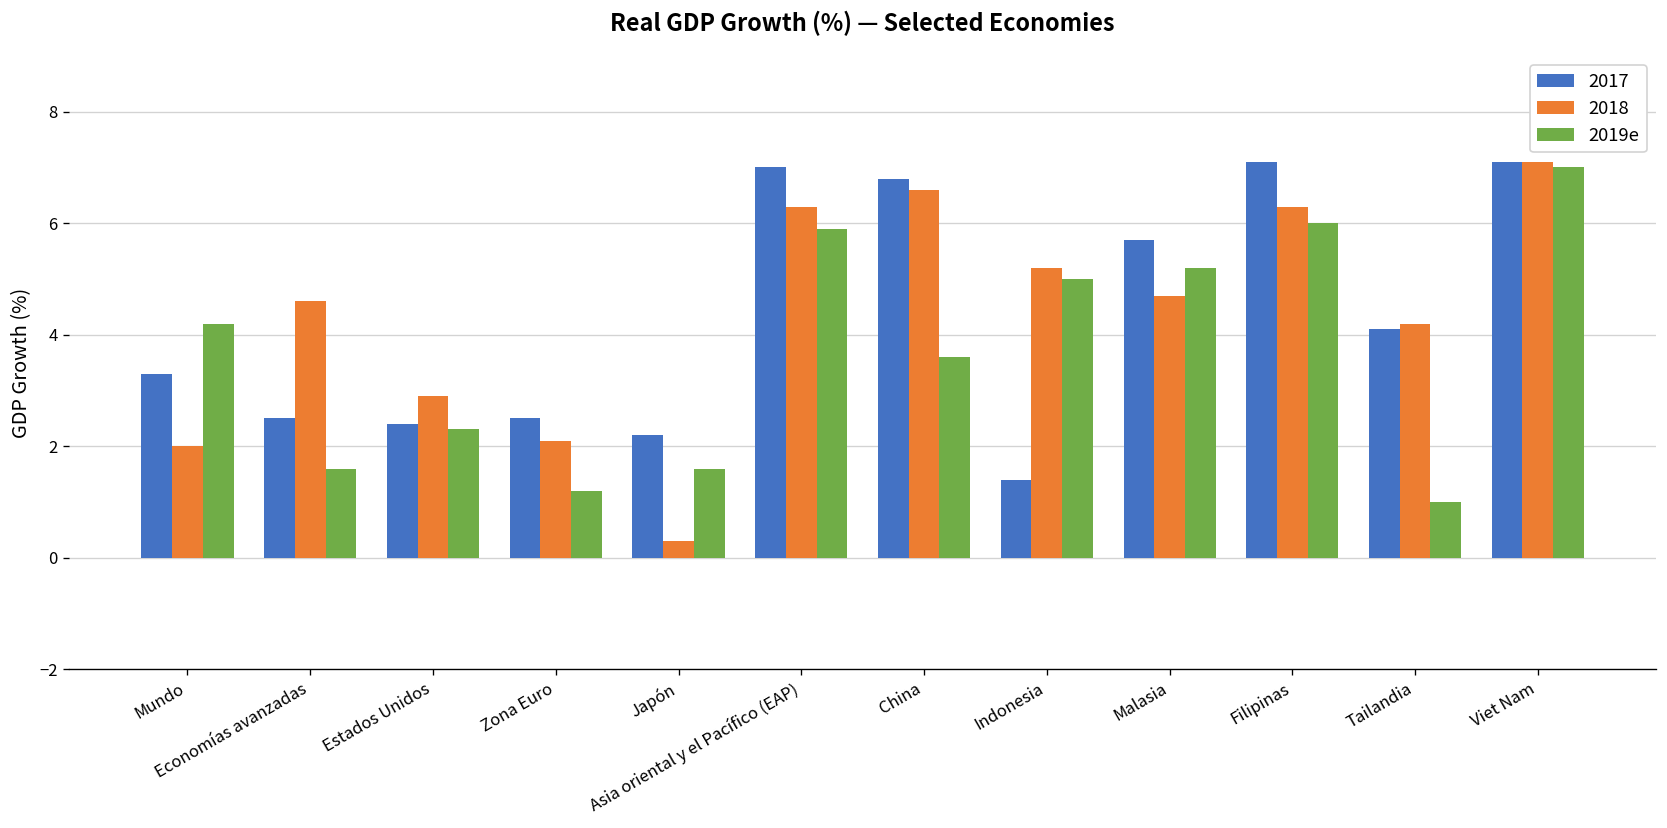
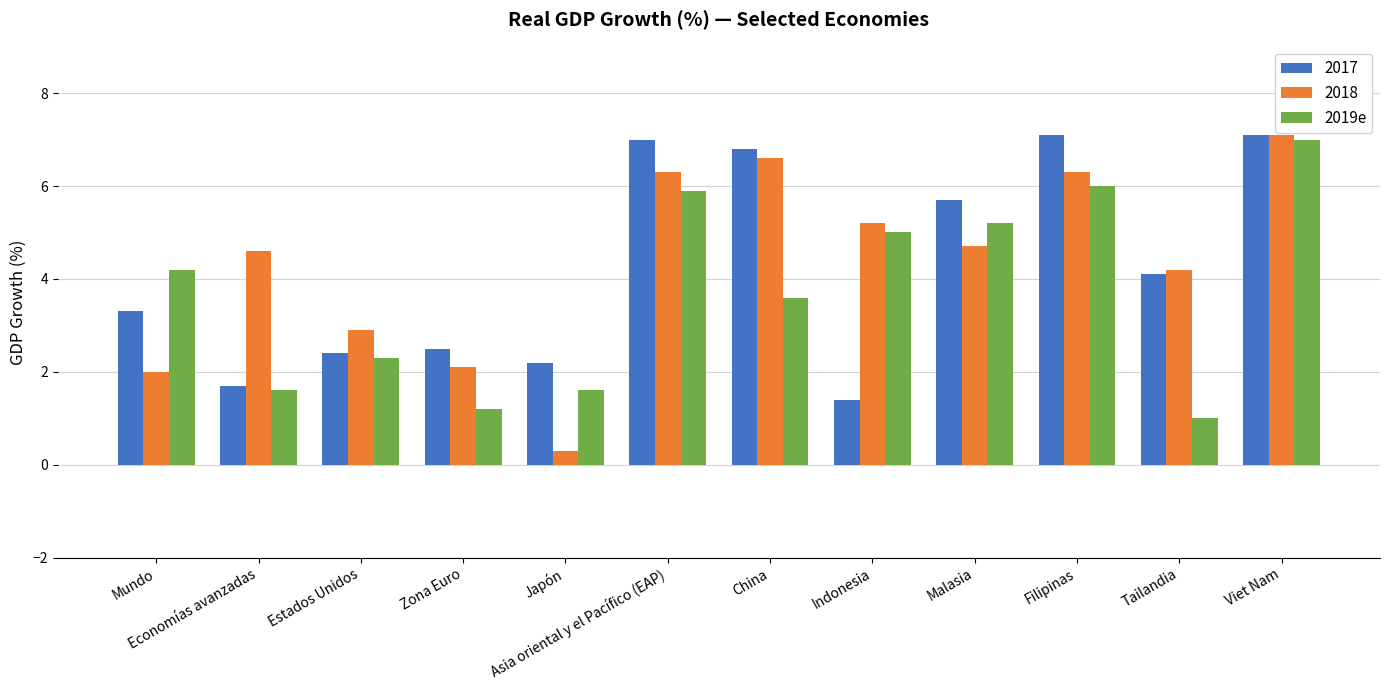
  {
    "2017": {
      "Mundo": 3.3,
-     "Economías avanzadas": 2.5,
+     "Economías avanzadas": 1.7,
      "Estados Unidos": 2.4,
      "Zona Euro": 2.5,
      "Japón": 2.2,
      "Asia oriental y el Pacífico (EAP)": 7.0,
      "China": 6.8,
      "Indonesia": 1.4,
      "Malasia": 5.7,
      "Filipinas": 7.1,
      "Tailandia": 4.1,
      "Viet Nam": 7.1
    },
    "2018": {
      "Mundo": 2.0,
      "Economías avanzadas": 4.6,
      "Estados Unidos": 2.9,
      "Zona Euro": 2.1,
      "Japón": 0.3,
      "Asia oriental y el Pacífico (EAP)": 6.3,
      "China": 6.6,
      "Indonesia": 5.2,
      "Malasia": 4.7,
      "Filipinas": 6.3,
      "Tailandia": 4.2,
      "Viet Nam": 7.1
    },
    "2019e": {
      "Mundo": 4.2,
      "Economías avanzadas": 1.6,
      "Estados Unidos": 2.3,
      "Zona Euro": 1.2,
      "Japón": 1.6,
      "Asia oriental y el Pacífico (EAP)": 5.9,
      "China": 3.6,
      "Indonesia": 5.0,
      "Malasia": 5.2,
      "Filipinas": 6.0,
      "Tailandia": 1.0,
      "Viet Nam": 7.0
    }
  }
